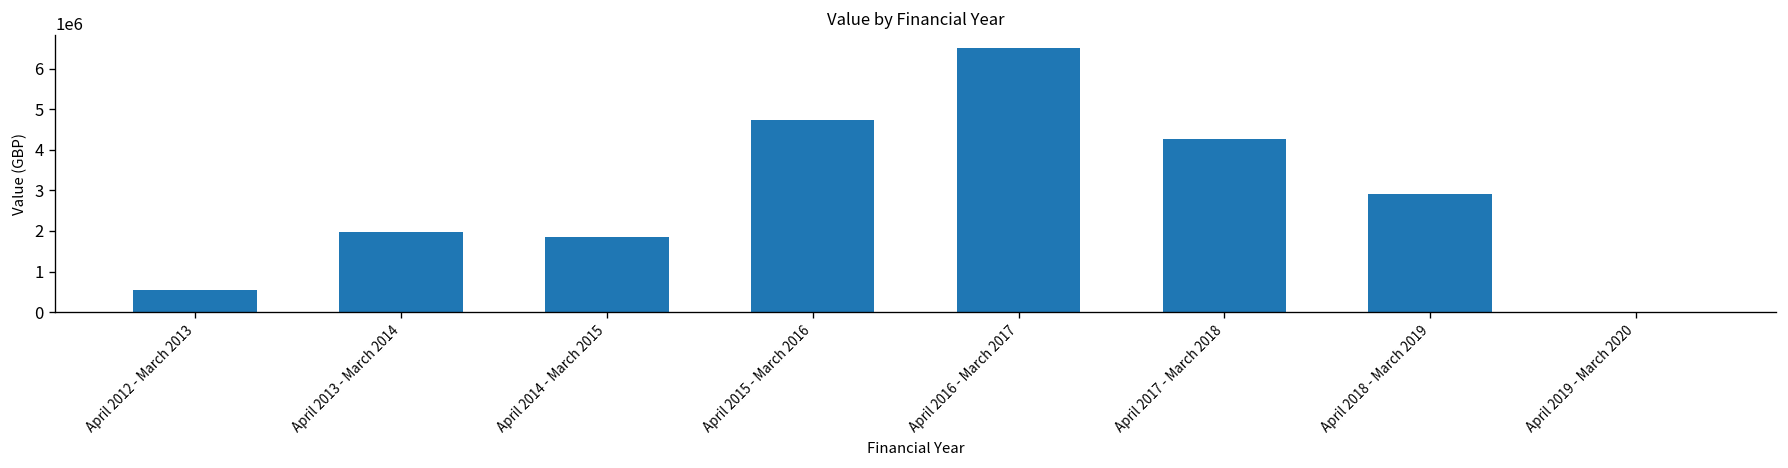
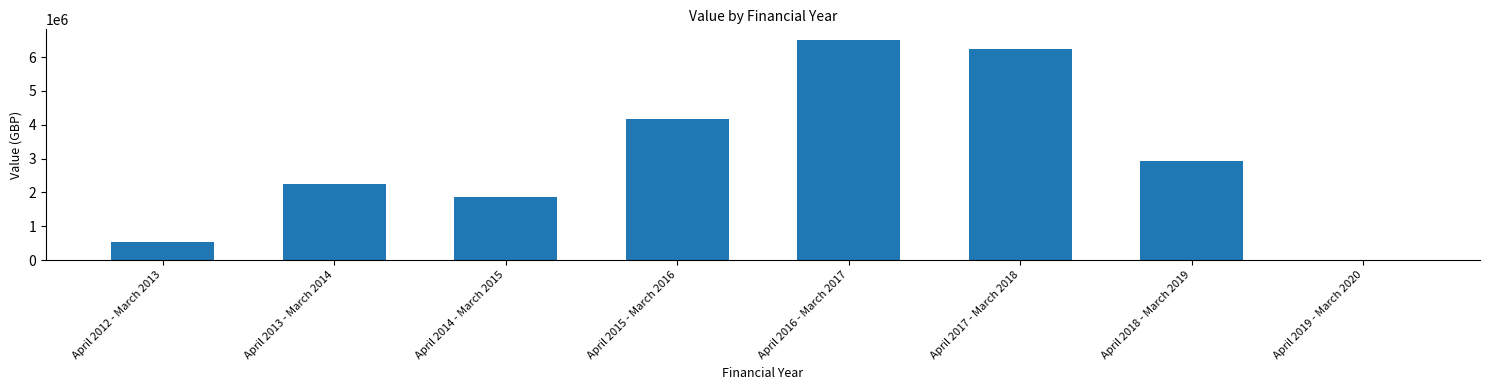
  {
    "April 2012 - March 2013": 500000,
-   "April 2013 - March 2014": 2000000,
+   "April 2013 - March 2014": 2200000,
    "April 2014 - March 2015": 1900000,
-   "April 2015 - March 2016": 4700000,
+   "April 2015 - March 2016": 4200000,
    "April 2016 - March 2017": 6500000,
-   "April 2017 - March 2018": 4300000,
+   "April 2017 - March 2018": 6200000,
    "April 2018 - March 2019": 2900000,
    "April 2019 - March 2020": 0
  }
